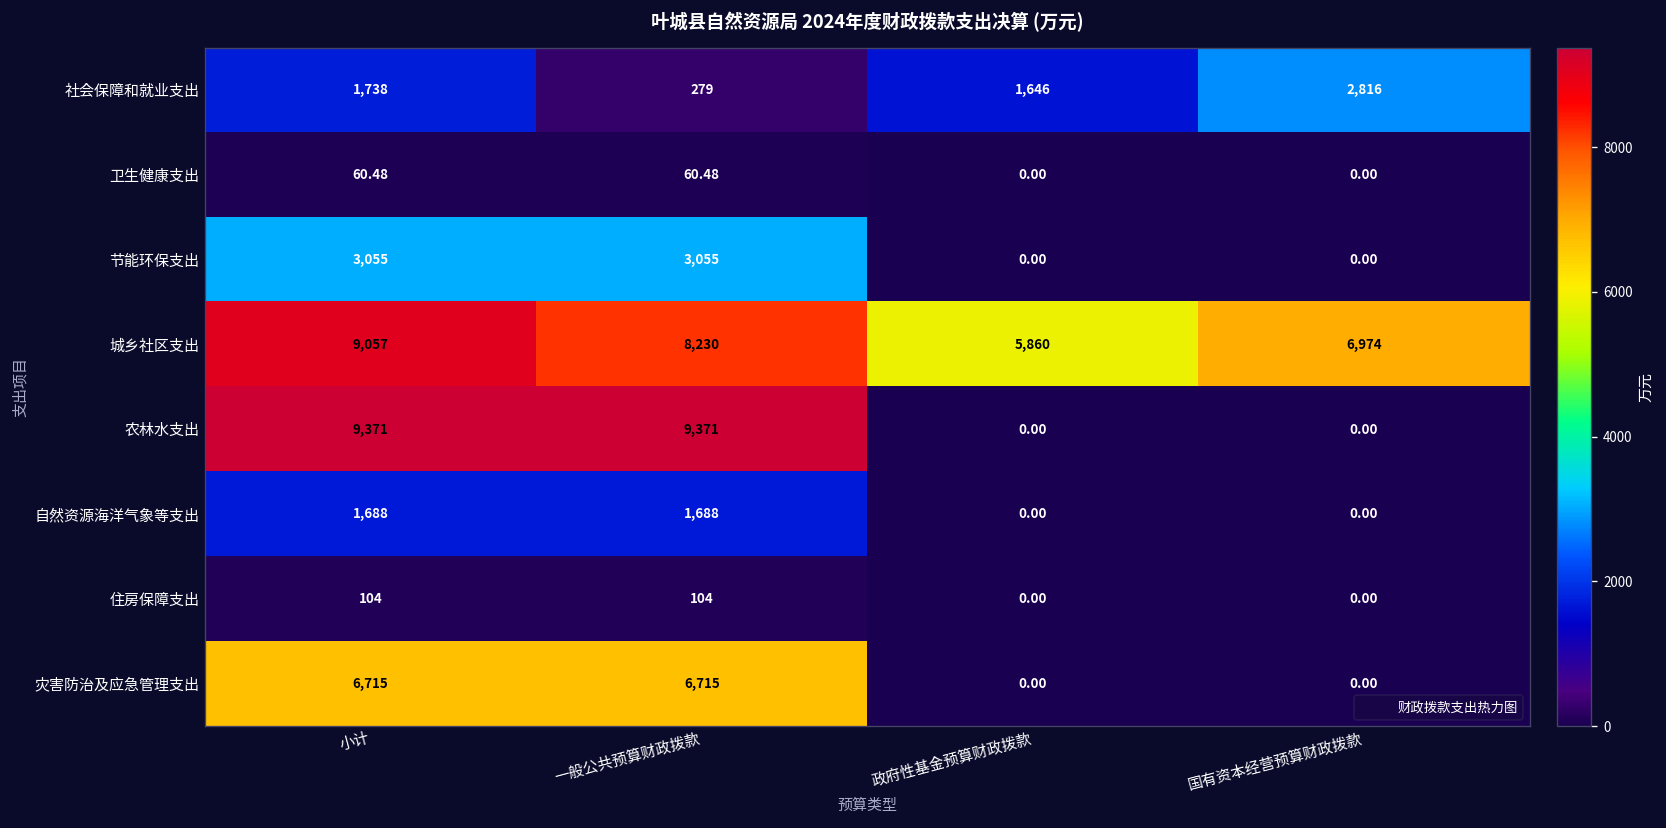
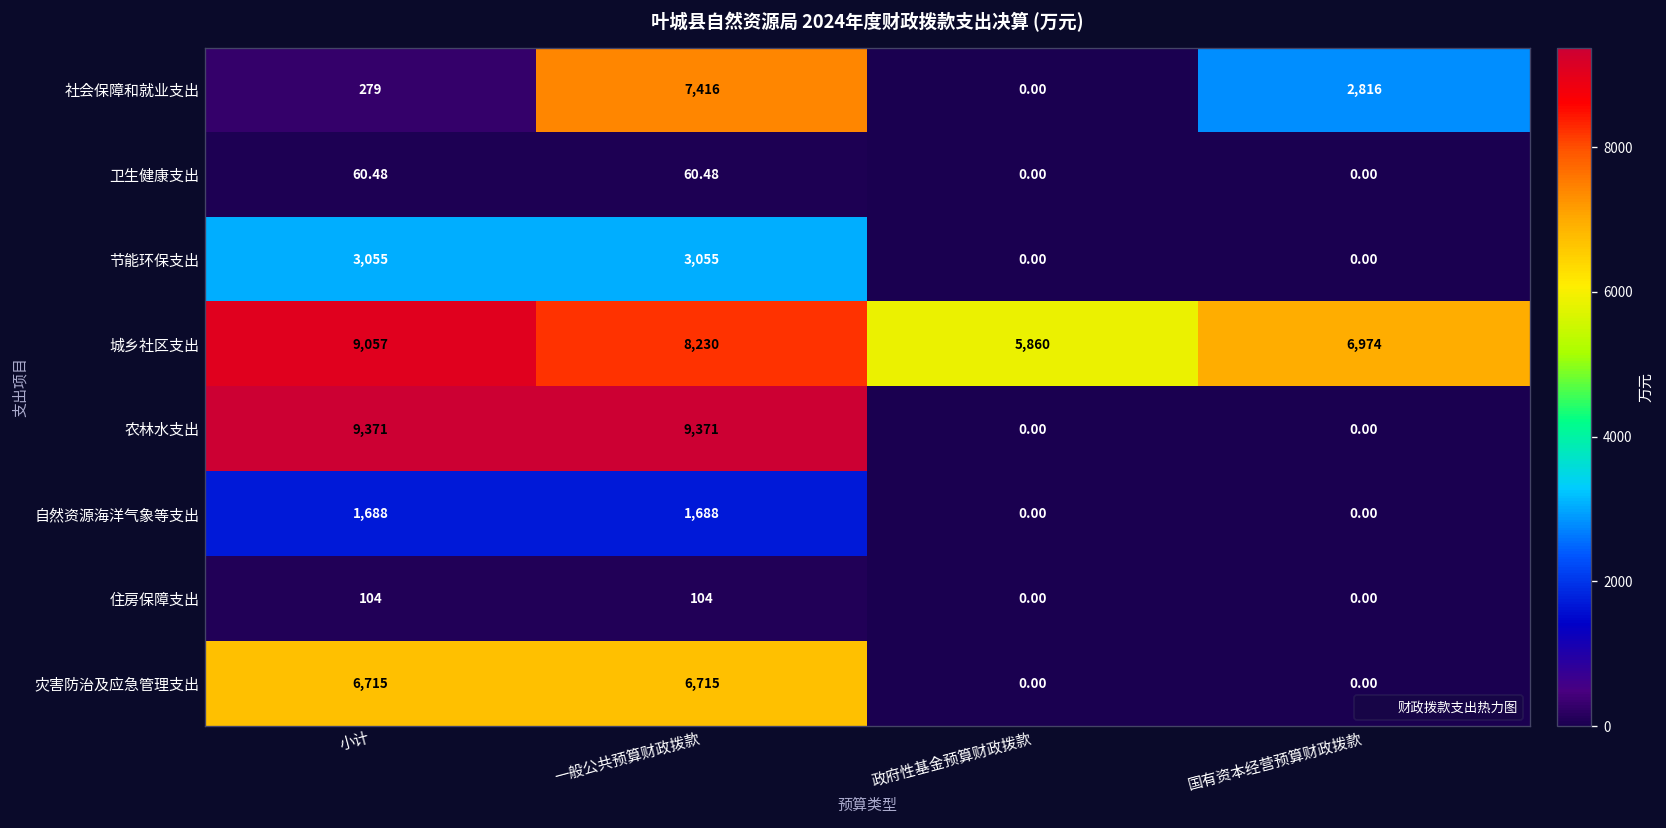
  {
    "社会保障和就业支出": {
-     "小计": "1,738",
-     "一般公共预算财政拨款": "279",
-     "政府性基金预算财政拨款": "1,646",
+     "小计": "279",
+     "一般公共预算财政拨款": "7,416",
+     "政府性基金预算财政拨款": "0.00",
      "国有资本经营预算财政拨款": "2,816"
    },
    "卫生健康支出": {
      "小计": "60.48",
      "一般公共预算财政拨款": "60.48",
      "政府性基金预算财政拨款": "0.00",
      "国有资本经营预算财政拨款": "0.00"
    },
    "节能环保支出": {
      "小计": "3,055",
      "一般公共预算财政拨款": "3,055",
      "政府性基金预算财政拨款": "0.00",
      "国有资本经营预算财政拨款": "0.00"
    },
    "城乡社区支出": {
      "小计": "9,057",
      "一般公共预算财政拨款": "8,230",
      "政府性基金预算财政拨款": "5,860",
      "国有资本经营预算财政拨款": "6,974"
    },
    "农林水支出": {
      "小计": "9,371",
      "一般公共预算财政拨款": "9,371",
      "政府性基金预算财政拨款": "0.00",
      "国有资本经营预算财政拨款": "0.00"
    },
    "自然资源海洋气象等支出": {
      "小计": "1,688",
      "一般公共预算财政拨款": "1,688",
      "政府性基金预算财政拨款": "0.00",
      "国有资本经营预算财政拨款": "0.00"
    },
    "住房保障支出": {
      "小计": "104",
      "一般公共预算财政拨款": "104",
      "政府性基金预算财政拨款": "0.00",
      "国有资本经营预算财政拨款": "0.00"
    },
    "灾害防治及应急管理支出": {
      "小计": "6,715",
      "一般公共预算财政拨款": "6,715",
      "政府性基金预算财政拨款": "0.00",
      "国有资本经营预算财政拨款": "0.00"
    }
  }
